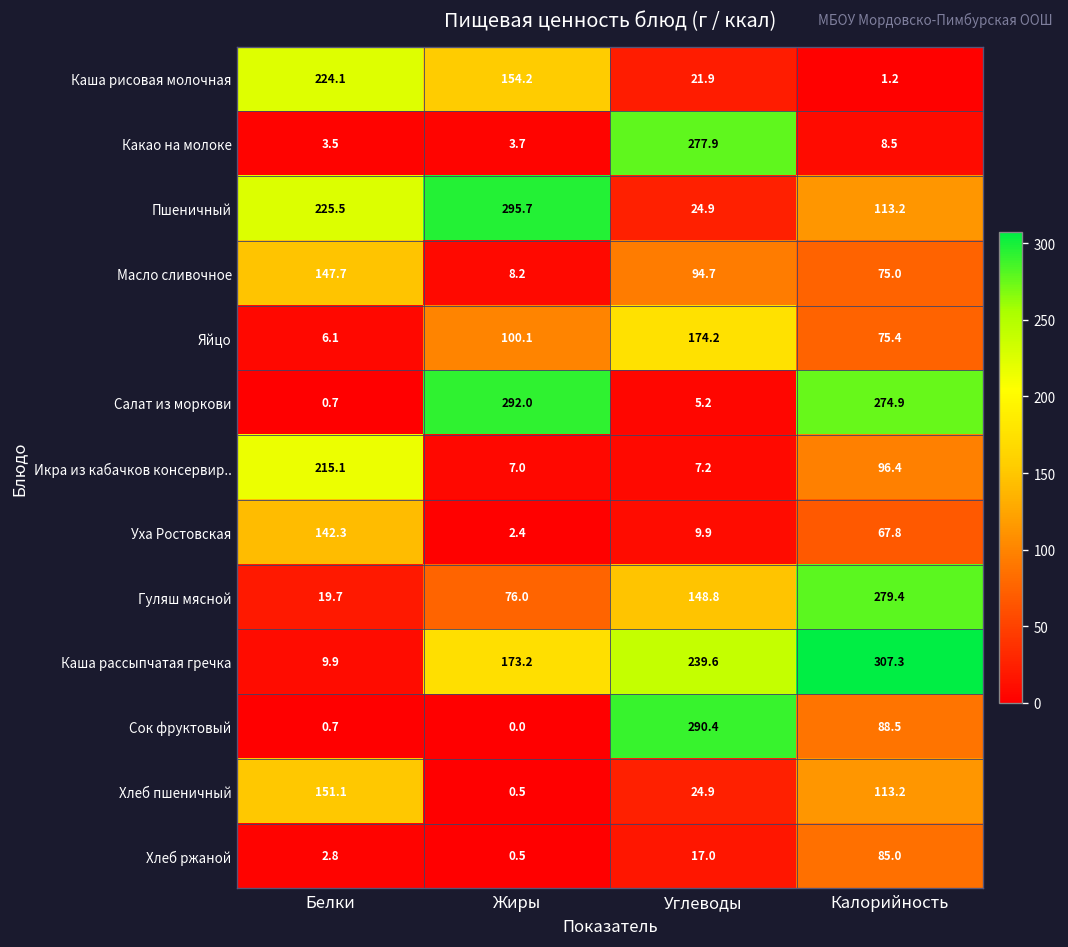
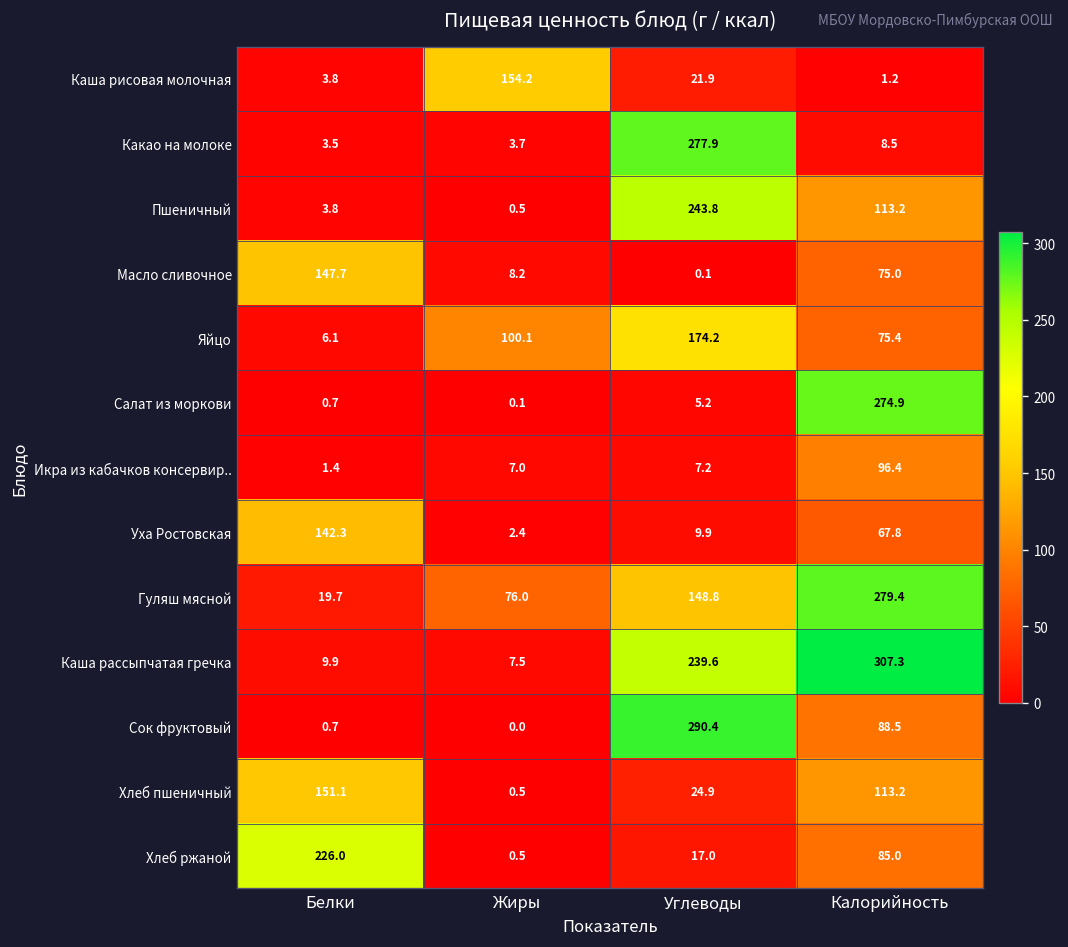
  {
    "Каша рисовая молочная": {
-     "Белки": 224.1,
+     "Белки": 3.8,
      "Жиры": 154.2,
      "Углеводы": 21.9,
      "Калорийность": 1.2
    },
    "Какао на молоке": {
      "Белки": 3.5,
      "Жиры": 3.7,
      "Углеводы": 277.9,
      "Калорийность": 8.5
    },
    "Пшеничный": {
-     "Белки": 225.5,
-     "Жиры": 295.7,
-     "Углеводы": 24.9,
+     "Белки": 3.8,
+     "Жиры": 0.5,
+     "Углеводы": 243.8,
      "Калорийность": 113.2
    },
    "Масло сливочное": {
      "Белки": 147.7,
      "Жиры": 8.2,
-     "Углеводы": 94.7,
+     "Углеводы": 0.1,
      "Калорийность": 75.0
    },
    "Яйцо": {
      "Белки": 6.1,
      "Жиры": 100.1,
      "Углеводы": 174.2,
      "Калорийность": 75.4
    },
    "Салат из моркови": {
      "Белки": 0.7,
-     "Жиры": 292.0,
+     "Жиры": 0.1,
      "Углеводы": 5.2,
      "Калорийность": 274.9
    },
    "Икра из кабачков консервир..": {
-     "Белки": 215.1,
+     "Белки": 1.4,
      "Жиры": 7.0,
      "Углеводы": 7.2,
      "Калорийность": 96.4
    },
    "Уха Ростовская": {
      "Белки": 142.3,
      "Жиры": 2.4,
      "Углеводы": 9.9,
      "Калорийность": 67.8
    },
    "Гуляш мясной": {
      "Белки": 19.7,
      "Жиры": 76.0,
      "Углеводы": 148.8,
      "Калорийность": 279.4
    },
    "Каша рассыпчатая гречка": {
      "Белки": 9.9,
-     "Жиры": 173.2,
+     "Жиры": 7.5,
      "Углеводы": 239.6,
      "Калорийность": 307.3
    },
    "Сок фруктовый": {
      "Белки": 0.7,
      "Жиры": 0.0,
      "Углеводы": 290.4,
      "Калорийность": 88.5
    },
    "Хлеб пшеничный": {
      "Белки": 151.1,
      "Жиры": 0.5,
      "Углеводы": 24.9,
      "Калорийность": 113.2
    },
    "Хлеб ржаной": {
-     "Белки": 2.8,
+     "Белки": 226.0,
      "Жиры": 0.5,
      "Углеводы": 17.0,
      "Калорийность": 85.0
    }
  }
